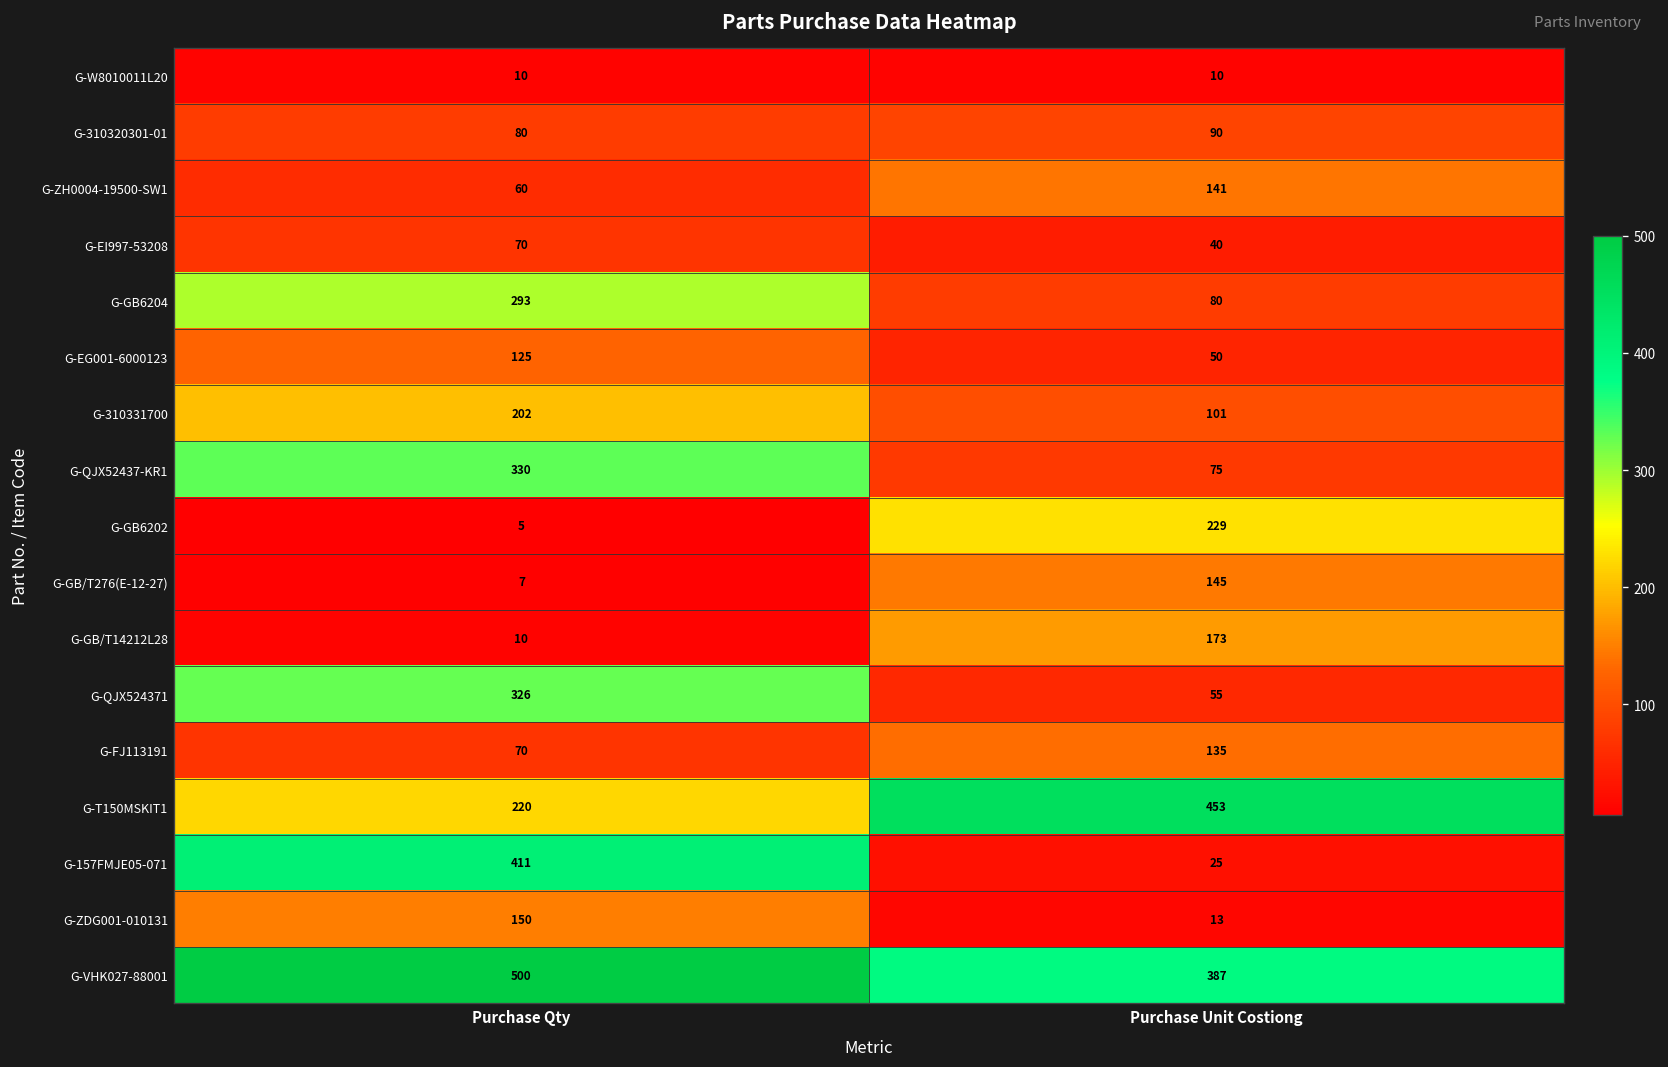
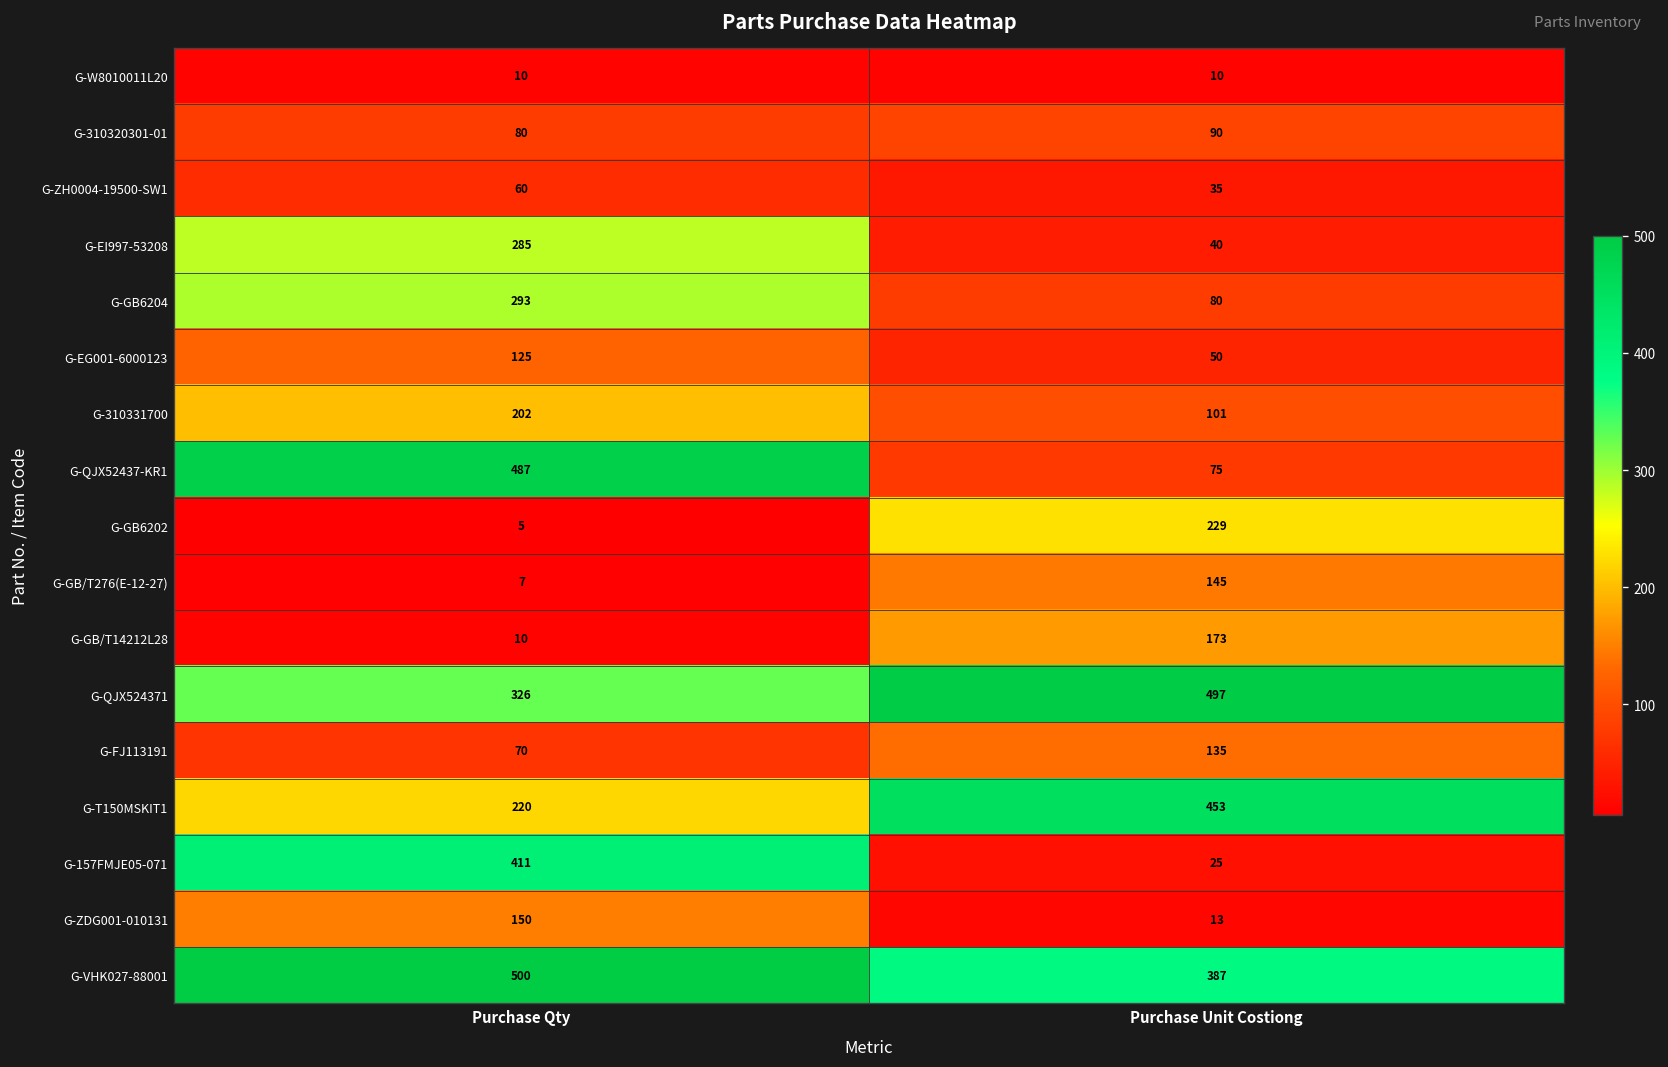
  {
    "G-W8010011L20": {
      "Purchase Qty": 10,
      "Purchase Unit Costiong": 10
    },
    "G-310320301-01": {
      "Purchase Qty": 80,
      "Purchase Unit Costiong": 90
    },
    "G-ZH0004-19500-SW1": {
      "Purchase Qty": 60,
-     "Purchase Unit Costiong": 141
+     "Purchase Unit Costiong": 35
    },
    "G-EI997-53208": {
-     "Purchase Qty": 70,
+     "Purchase Qty": 285,
      "Purchase Unit Costiong": 40
    },
    "G-GB6204": {
      "Purchase Qty": 293,
      "Purchase Unit Costiong": 80
    },
    "G-EG001-6000123": {
      "Purchase Qty": 125,
      "Purchase Unit Costiong": 50
    },
    "G-310331700": {
      "Purchase Qty": 202,
      "Purchase Unit Costiong": 101
    },
    "G-QJX52437-KR1": {
-     "Purchase Qty": 330,
+     "Purchase Qty": 487,
      "Purchase Unit Costiong": 75
    },
    "G-GB6202": {
      "Purchase Qty": 5,
      "Purchase Unit Costiong": 229
    },
    "G-GB/T276(E-12-27)": {
      "Purchase Qty": 7,
      "Purchase Unit Costiong": 145
    },
    "G-GB/T14212L28": {
      "Purchase Qty": 10,
      "Purchase Unit Costiong": 173
    },
    "G-QJX524371": {
      "Purchase Qty": 326,
-     "Purchase Unit Costiong": 55
+     "Purchase Unit Costiong": 497
    },
    "G-FJ113191": {
      "Purchase Qty": 70,
      "Purchase Unit Costiong": 135
    },
    "G-T150MSKIT1": {
      "Purchase Qty": 220,
      "Purchase Unit Costiong": 453
    },
    "G-157FMJE05-071": {
      "Purchase Qty": 411,
      "Purchase Unit Costiong": 25
    },
    "G-ZDG001-010131": {
      "Purchase Qty": 150,
      "Purchase Unit Costiong": 13
    },
    "G-VHK027-88001": {
      "Purchase Qty": 500,
      "Purchase Unit Costiong": 387
    }
  }
